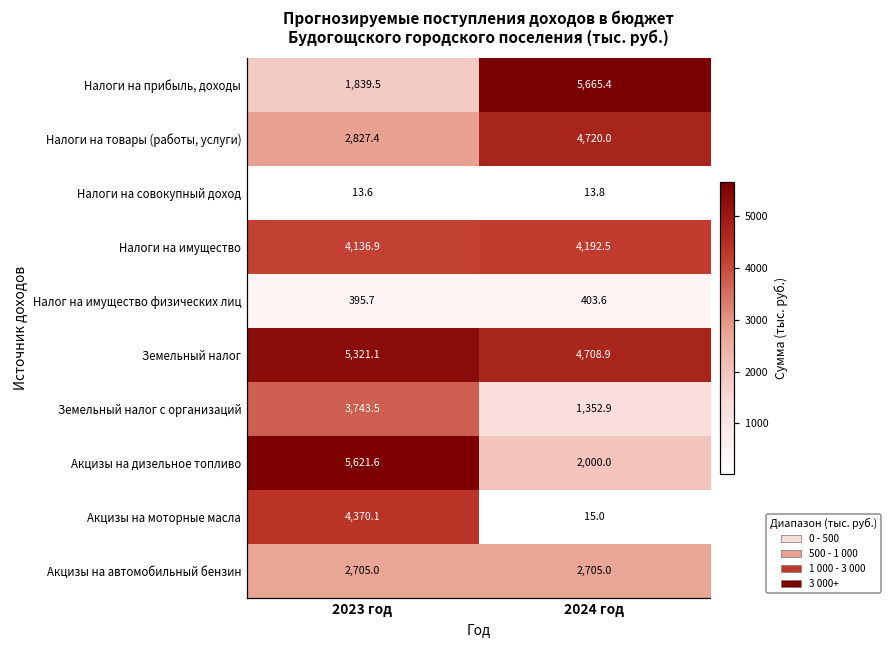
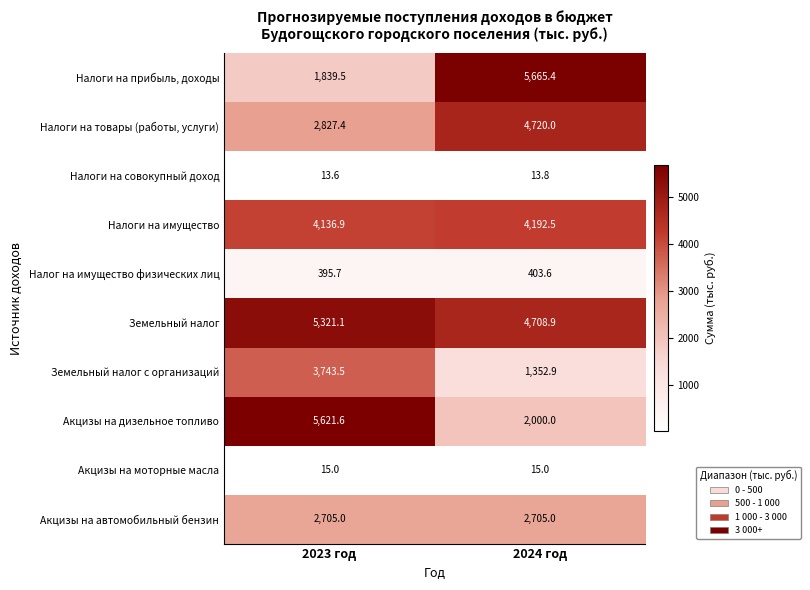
  {
    "Налоги на прибыль, доходы": {
      "2023 год": "1,839.5",
      "2024 год": "5,665.4"
    },
    "Налоги на товары (работы, услуги)": {
      "2023 год": "2,827.4",
      "2024 год": "4,720.0"
    },
    "Налоги на совокупный доход": {
      "2023 год": "13.6",
      "2024 год": "13.8"
    },
    "Налоги на имущество": {
      "2023 год": "4,136.9",
      "2024 год": "4,192.5"
    },
    "Налог на имущество физических лиц": {
      "2023 год": "395.7",
      "2024 год": "403.6"
    },
    "Земельный налог": {
      "2023 год": "5,321.1",
      "2024 год": "4,708.9"
    },
    "Земельный налог с организаций": {
      "2023 год": "3,743.5",
      "2024 год": "1,352.9"
    },
    "Акцизы на дизельное топливо": {
      "2023 год": "5,621.6",
      "2024 год": "2,000.0"
    },
    "Акцизы на моторные масла": {
-     "2023 год": "4,370.1",
+     "2023 год": "15.0",
      "2024 год": "15.0"
    },
    "Акцизы на автомобильный бензин": {
      "2023 год": "2,705.0",
      "2024 год": "2,705.0"
    }
  }
